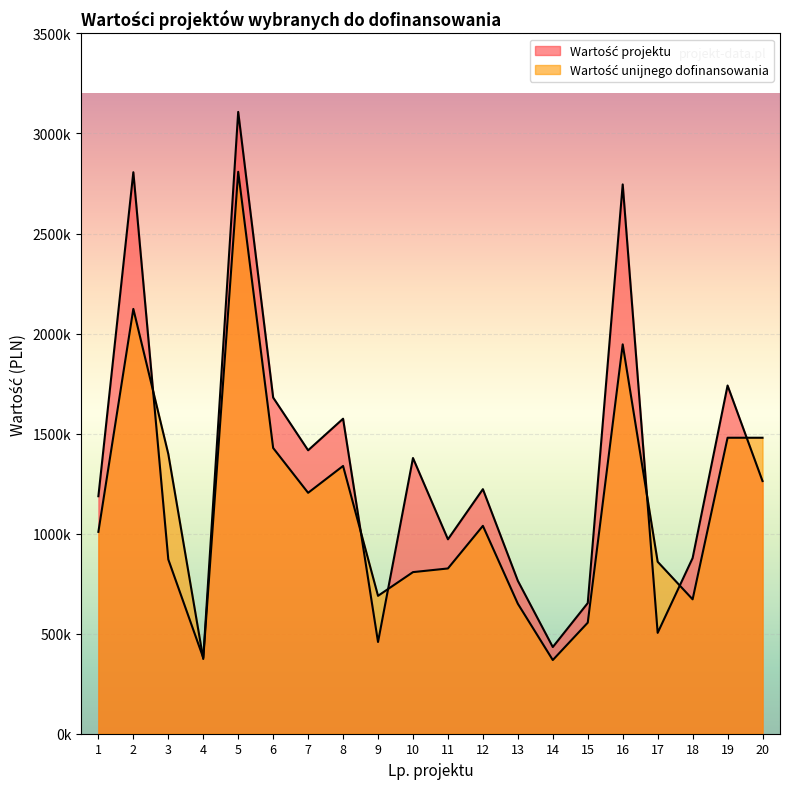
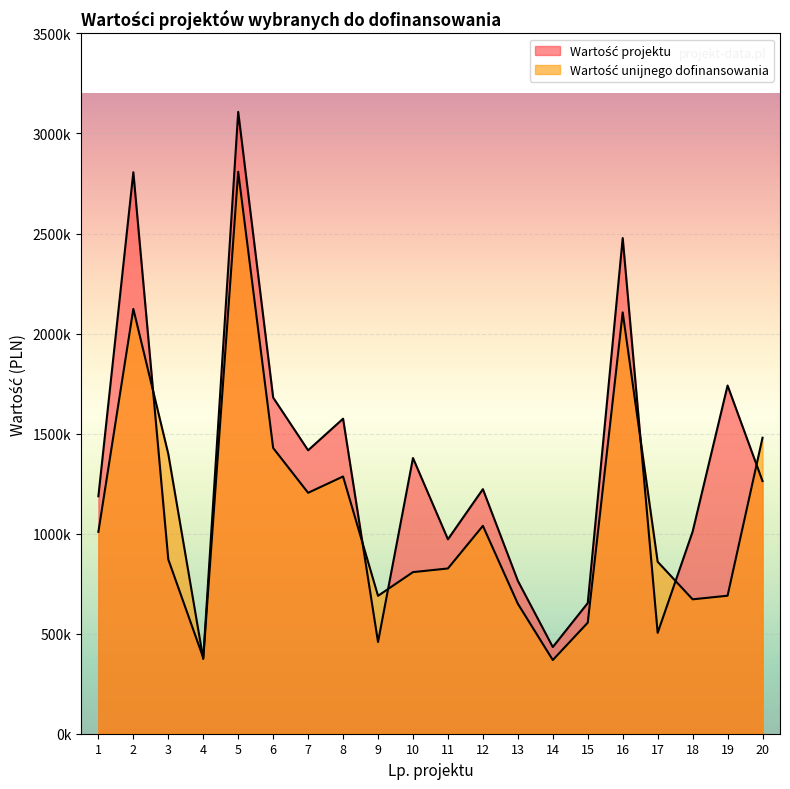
  {
    "Wartość projektu": {
      "1": 1190000,
      "2": 2810000,
      "3": 870000,
      "5": 3110000,
      "6": 1680000,
      "7": 1420000,
      "8": 1570000,
      "9": 460000,
      "10": 1380000,
      "11": 970000,
      "12": 1220000,
      "13": 760000,
      "14": 430000,
      "15": 650000,
-     "16": 2750000,
+     "16": 2480000,
      "17": 500000,
-     "18": 880000,
+     "18": 1010000,
      "19": 1740000,
      "20": 1260000
    },
    "Wartość unijnego dofinansowania": {
      "1": 1010000,
      "2": 2120000,
      "3": 1400000,
      "5": 2810000,
      "6": 1430000,
      "7": 1200000,
-     "8": 1340000,
+     "8": 1290000,
      "9": 690000,
      "10": 810000,
      "11": 830000,
      "12": 1040000,
      "13": 650000,
      "14": 370000,
      "15": 560000,
-     "16": 1950000,
+     "16": 2110000,
      "17": 860000,
      "18": 670000,
-     "19": 1480000,
+     "19": 690000,
      "20": 1480000
    }
  }
